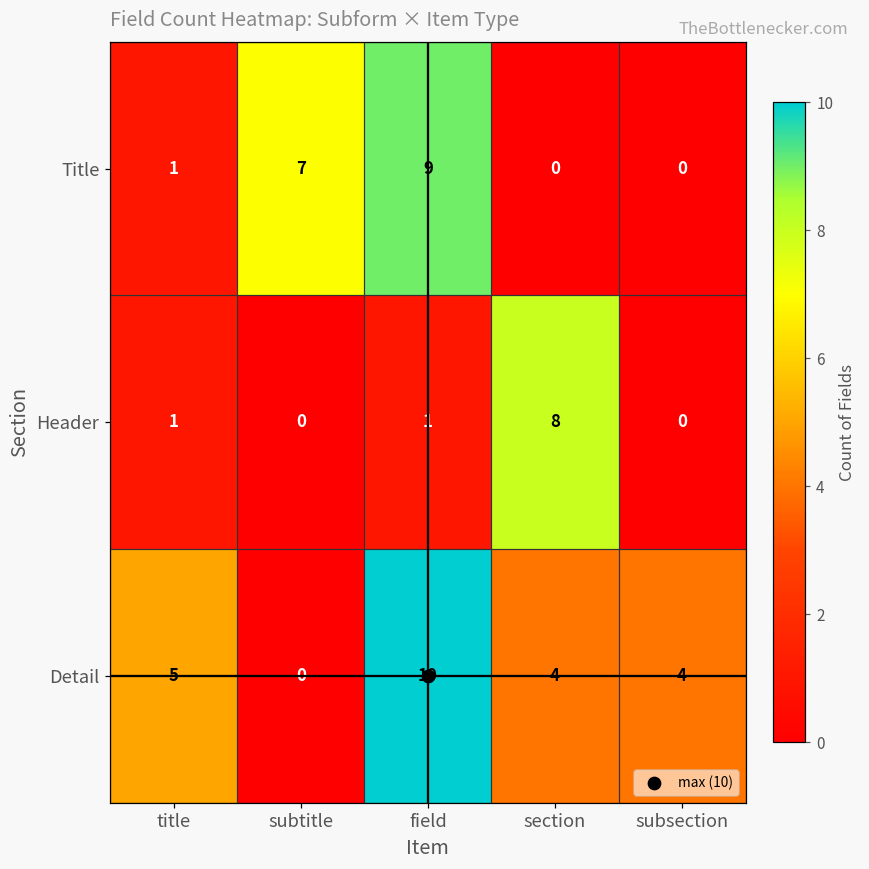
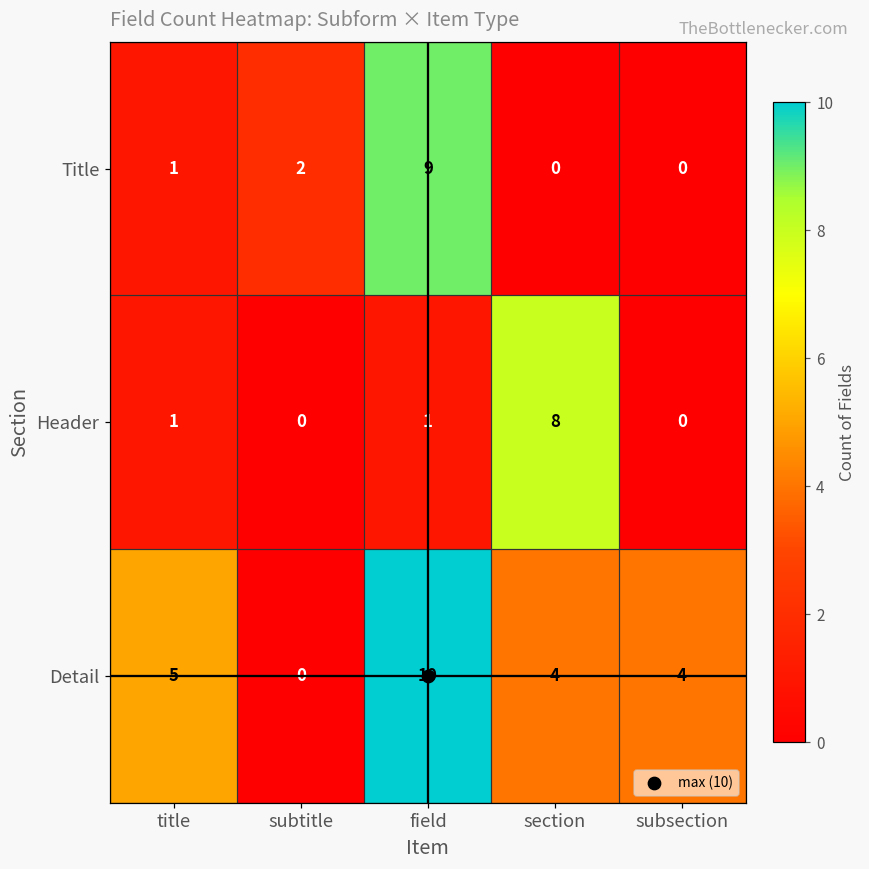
  {
    "Title": {
      "title": 1,
-     "subtitle": 7,
+     "subtitle": 2,
      "field": 9,
      "section": 0,
      "subsection": 0
    },
    "Header": {
      "title": 1,
      "subtitle": 0,
      "field": 1,
      "section": 8,
      "subsection": 0
    },
    "Detail": {
      "title": 5,
      "subtitle": 0,
      "section": 4,
      "subsection": 4
    }
  }
